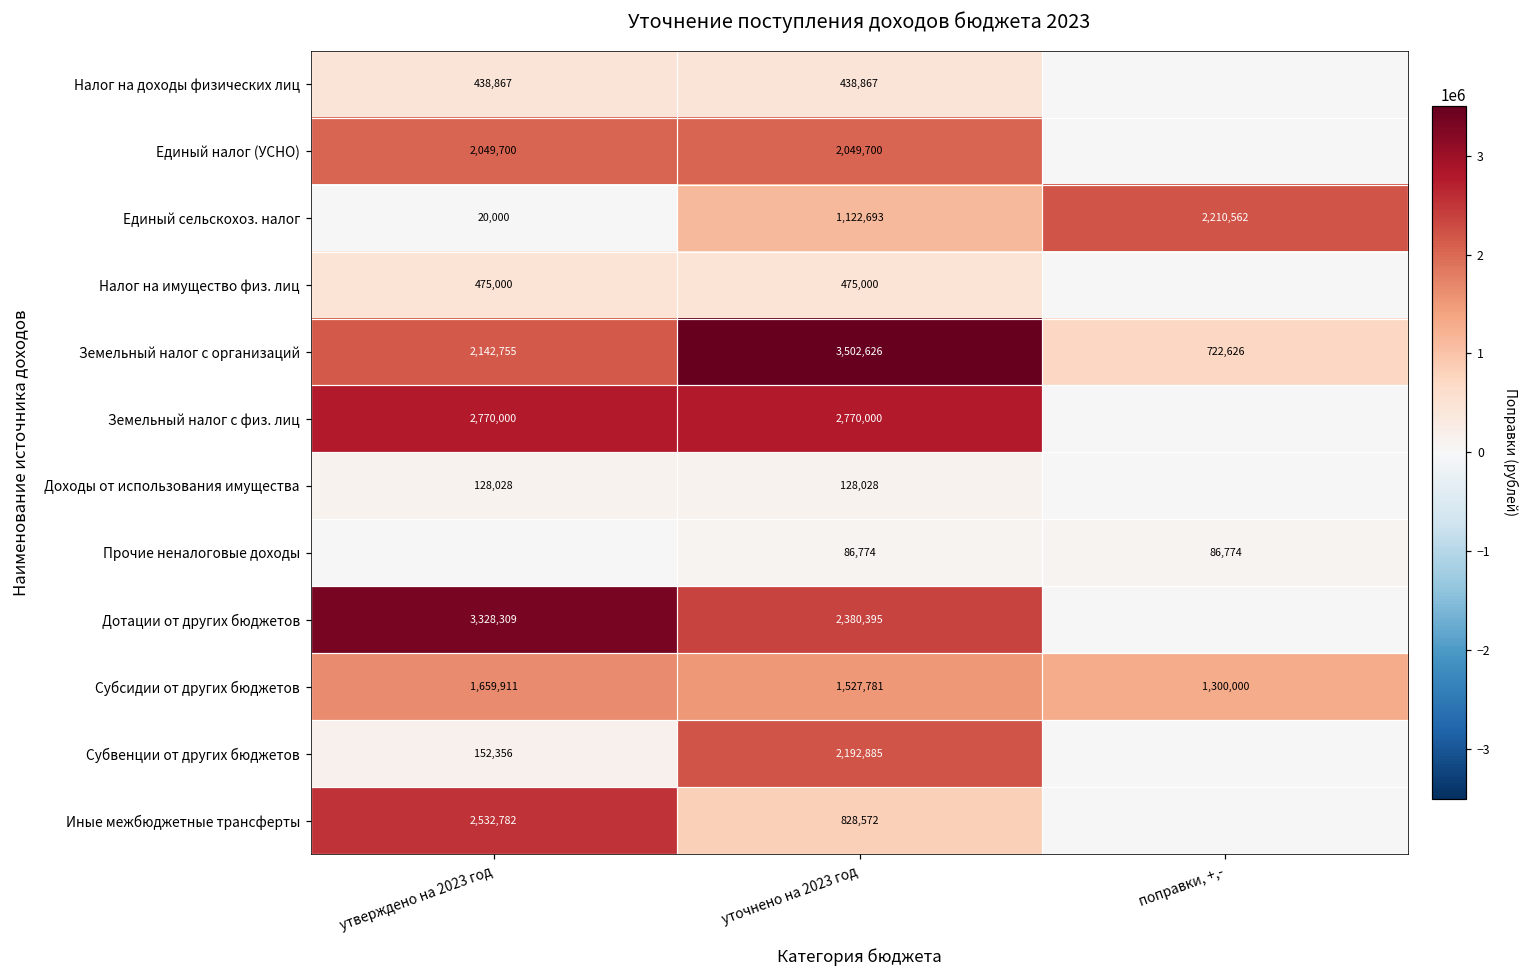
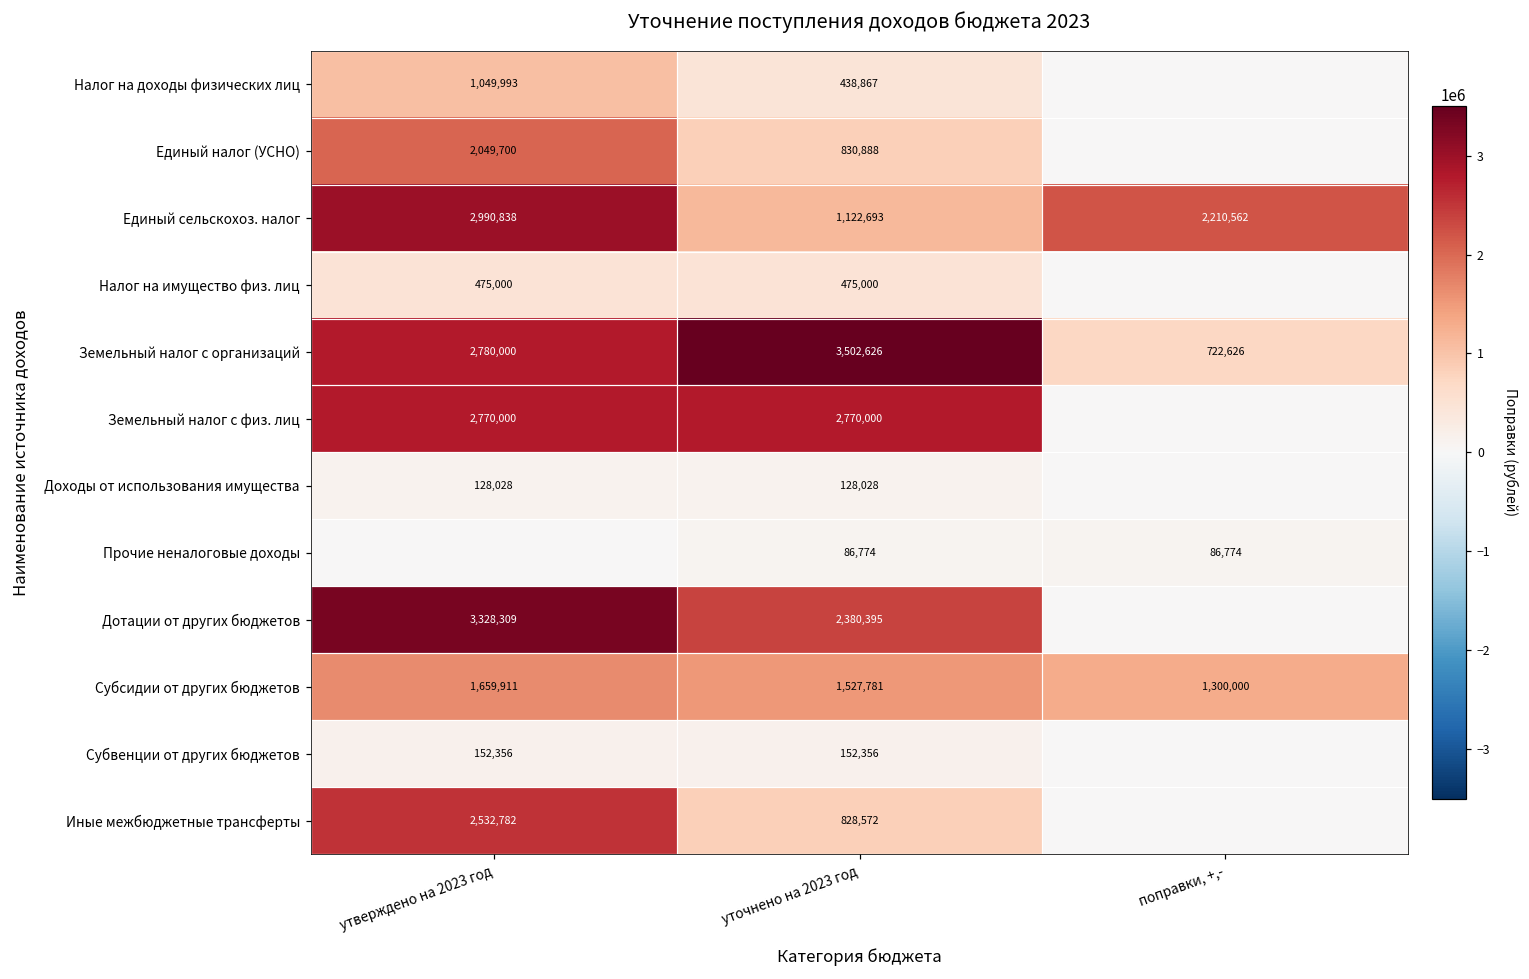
  {
    "Налог на доходы физических лиц": {
-     "утверждено на 2023 год": "438,867",
+     "утверждено на 2023 год": "1,049,993",
      "уточнено на 2023 год": "438,867"
    },
    "Единый налог (УСНО)": {
      "утверждено на 2023 год": "2,049,700",
-     "уточнено на 2023 год": "2,049,700"
+     "уточнено на 2023 год": "830,888"
    },
    "Единый сельскохоз. налог": {
-     "утверждено на 2023 год": "20,000",
+     "утверждено на 2023 год": "2,990,838",
      "уточнено на 2023 год": "1,122,693",
      "поправки, +,-": "2,210,562"
    },
    "Налог на имущество физ. лиц": {
      "утверждено на 2023 год": "475,000",
      "уточнено на 2023 год": "475,000"
    },
    "Земельный налог с организаций": {
-     "утверждено на 2023 год": "2,142,755",
+     "утверждено на 2023 год": "2,780,000",
      "уточнено на 2023 год": "3,502,626",
      "поправки, +,-": "722,626"
    },
    "Земельный налог с физ. лиц": {
      "утверждено на 2023 год": "2,770,000",
      "уточнено на 2023 год": "2,770,000"
    },
    "Доходы от использования имущества": {
      "утверждено на 2023 год": "128,028",
      "уточнено на 2023 год": "128,028"
    },
    "Прочие неналоговые доходы": {
      "уточнено на 2023 год": "86,774",
      "поправки, +,-": "86,774"
    },
    "Дотации от других бюджетов": {
      "утверждено на 2023 год": "3,328,309",
      "уточнено на 2023 год": "2,380,395"
    },
    "Субсидии от других бюджетов": {
      "утверждено на 2023 год": "1,659,911",
      "уточнено на 2023 год": "1,527,781",
      "поправки, +,-": "1,300,000"
    },
    "Субвенции от других бюджетов": {
      "утверждено на 2023 год": "152,356",
-     "уточнено на 2023 год": "2,192,885"
+     "уточнено на 2023 год": "152,356"
    },
    "Иные межбюджетные трансферты": {
      "утверждено на 2023 год": "2,532,782",
      "уточнено на 2023 год": "828,572"
    }
  }
